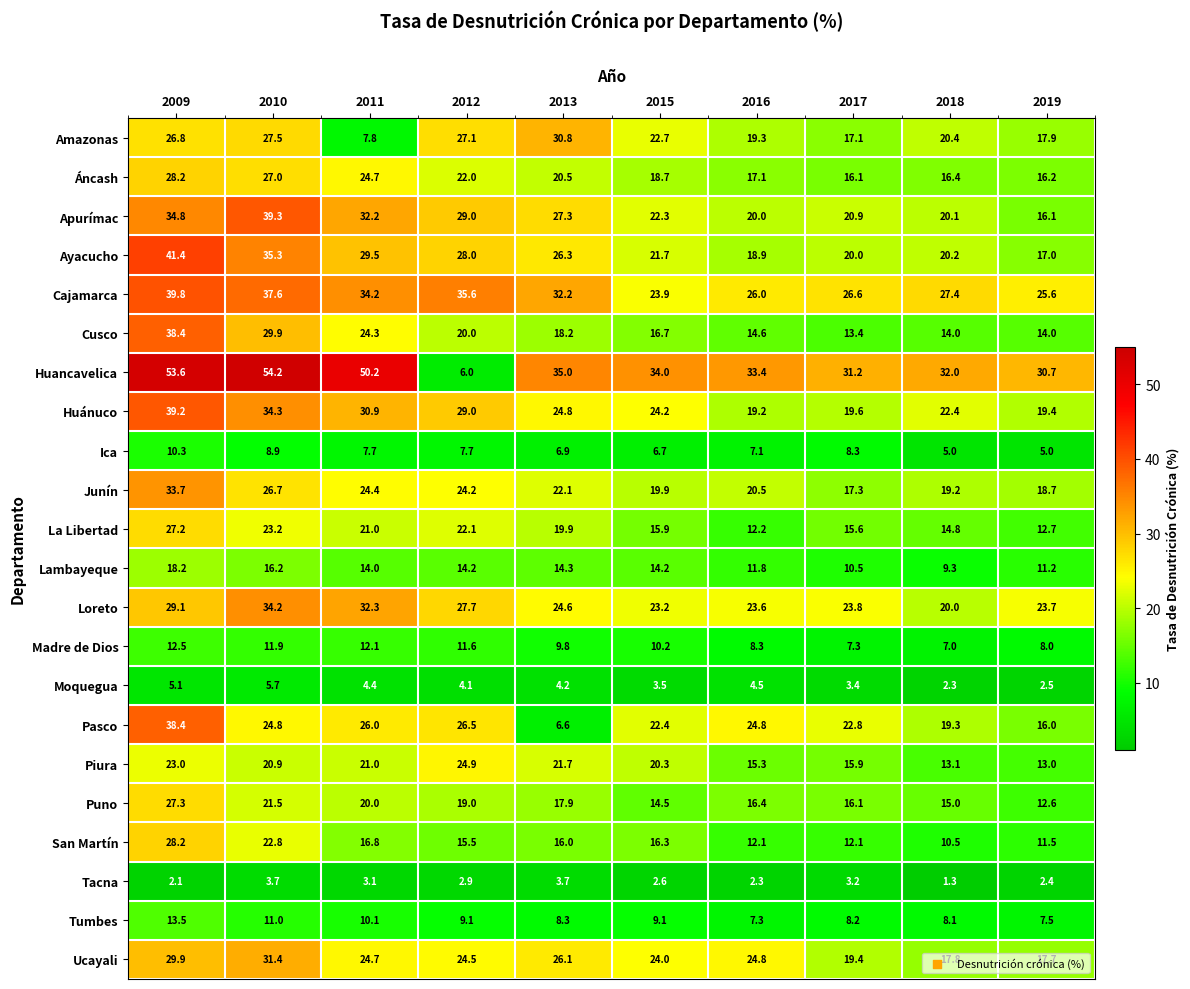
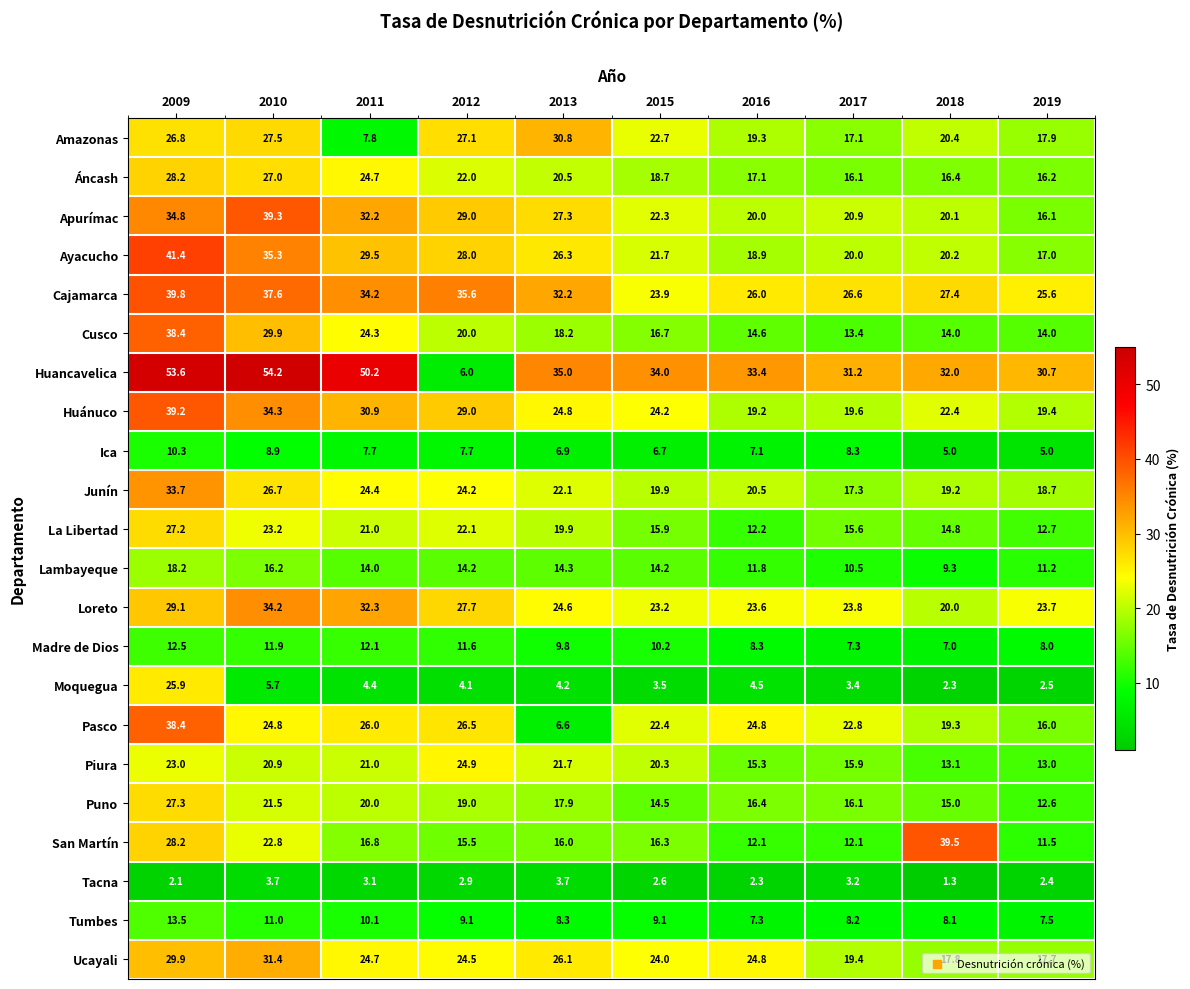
  {
    "Moquegua": {
-     "2009": 5.1,
+     "2009": 25.9,
      "2010": 5.7,
      "2011": 4.4,
      "2012": 4.1,
      "2013": 4.2,
      "2015": 3.5,
      "2016": 4.5,
      "2017": 3.4,
      "2018": 2.3,
      "2019": 2.5
    },
    "San Martín": {
      "2009": 28.2,
      "2010": 22.8,
      "2011": 16.8,
      "2012": 15.5,
      "2013": 16.0,
      "2015": 16.3,
      "2016": 12.1,
      "2017": 12.1,
-     "2018": 10.5,
+     "2018": 39.5,
      "2019": 11.5
    }
  }
